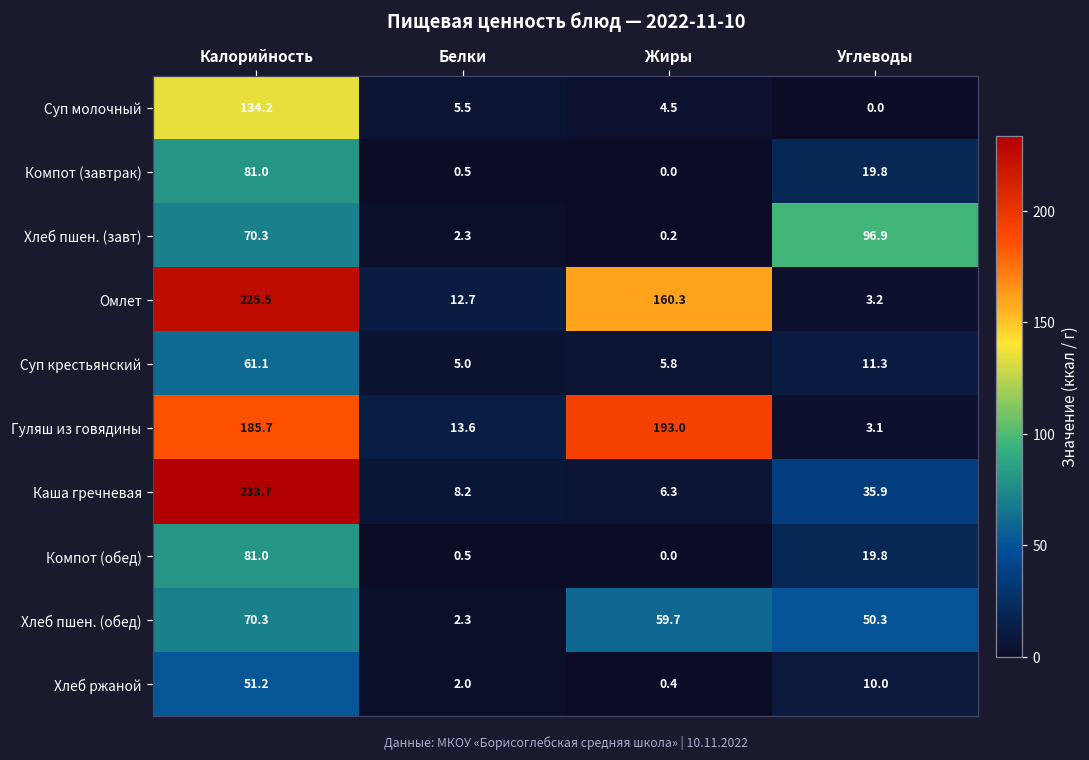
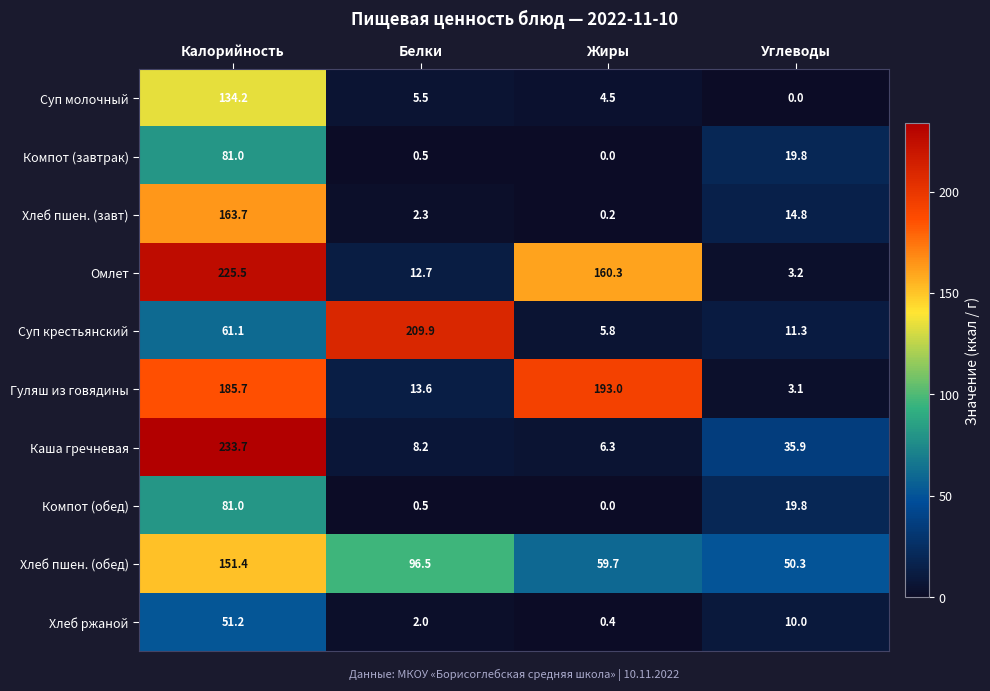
  {
    "Суп молочный": {
      "Калорийность": 134.2,
      "Белки": 5.5,
      "Жиры": 4.5,
      "Углеводы": 0.0
    },
    "Компот (завтрак)": {
      "Калорийность": 81.0,
      "Белки": 0.5,
      "Жиры": 0.0,
      "Углеводы": 19.8
    },
    "Хлеб пшен. (завт)": {
-     "Калорийность": 70.3,
+     "Калорийность": 163.7,
      "Белки": 2.3,
      "Жиры": 0.2,
-     "Углеводы": 96.9
+     "Углеводы": 14.8
    },
    "Омлет": {
      "Калорийность": 225.5,
      "Белки": 12.7,
      "Жиры": 160.3,
      "Углеводы": 3.2
    },
    "Суп крестьянский": {
      "Калорийность": 61.1,
-     "Белки": 5.0,
+     "Белки": 209.9,
      "Жиры": 5.8,
      "Углеводы": 11.3
    },
    "Гуляш из говядины": {
      "Калорийность": 185.7,
      "Белки": 13.6,
      "Жиры": 193.0,
      "Углеводы": 3.1
    },
    "Каша гречневая": {
      "Калорийность": 233.7,
      "Белки": 8.2,
      "Жиры": 6.3,
      "Углеводы": 35.9
    },
    "Компот (обед)": {
      "Калорийность": 81.0,
      "Белки": 0.5,
      "Жиры": 0.0,
      "Углеводы": 19.8
    },
    "Хлеб пшен. (обед)": {
-     "Калорийность": 70.3,
-     "Белки": 2.3,
+     "Калорийность": 151.4,
+     "Белки": 96.5,
      "Жиры": 59.7,
      "Углеводы": 50.3
    },
    "Хлеб ржаной": {
      "Калорийность": 51.2,
      "Белки": 2.0,
      "Жиры": 0.4,
      "Углеводы": 10.0
    }
  }
